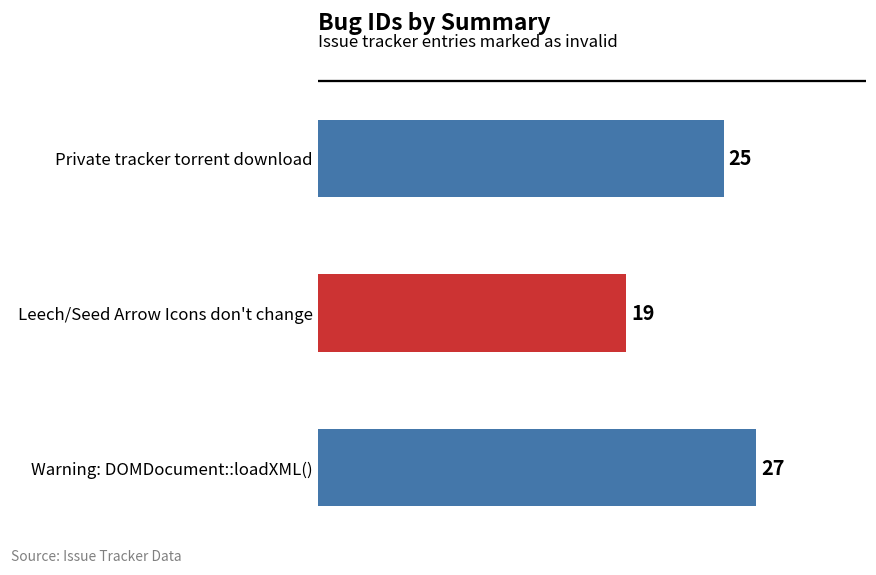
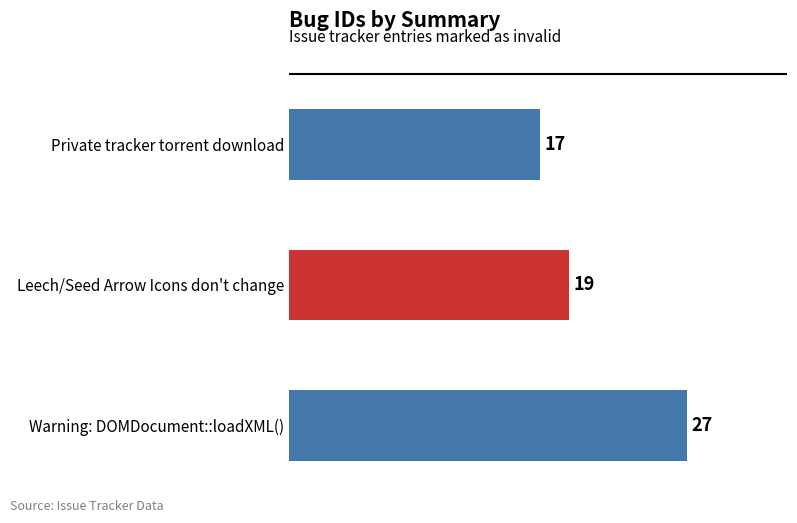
  {
-   "Private tracker torrent download": 25,
+   "Private tracker torrent download": 17,
    "Leech/Seed Arrow Icons don't change": 19,
    "Warning: DOMDocument::loadXML()": 27
  }
